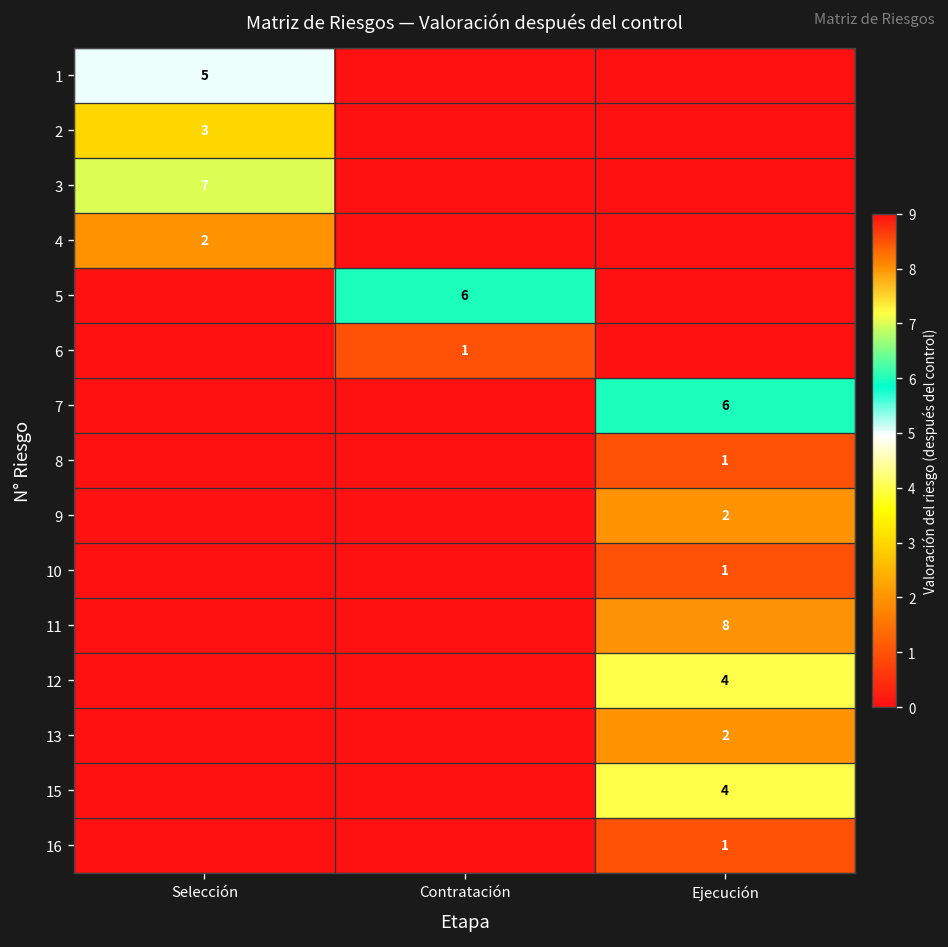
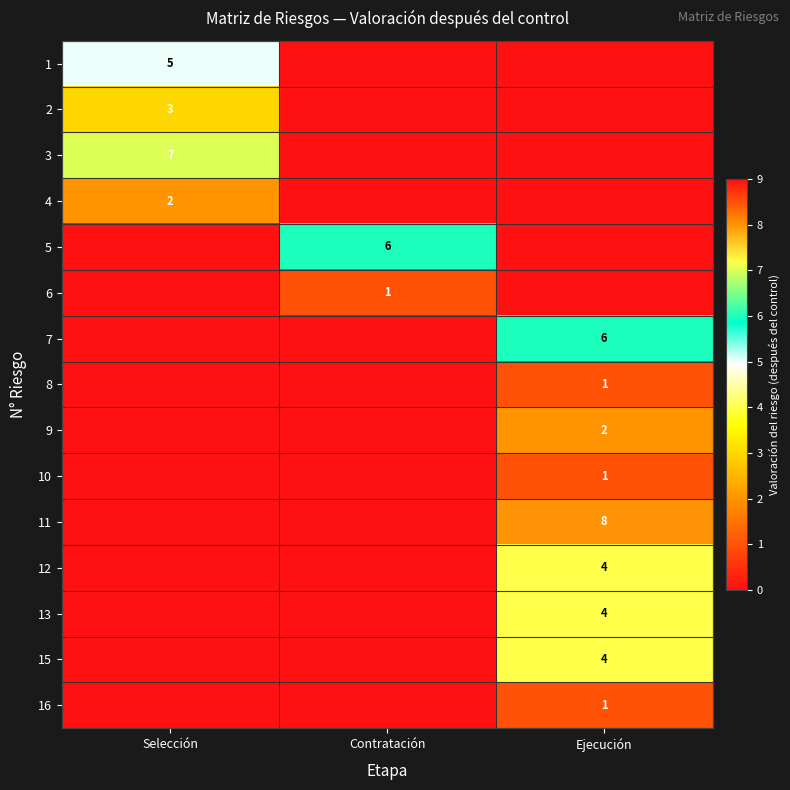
  {
    "1": {
      "Selección": 5
    },
    "2": {
      "Selección": 3
    },
    "3": {
      "Selección": 7
    },
    "4": {
      "Selección": 2
    },
    "5": {
      "Contratación": 6
    },
    "6": {
      "Contratación": 1
    },
    "7": {
      "Ejecución": 6
    },
    "8": {
      "Ejecución": 1
    },
    "9": {
      "Ejecución": 2
    },
    "10": {
      "Ejecución": 1
    },
    "11": {
      "Ejecución": 8
    },
    "12": {
      "Ejecución": 4
    },
    "13": {
-     "Ejecución": 2
+     "Ejecución": 4
    },
    "15": {
      "Ejecución": 4
    },
    "16": {
      "Ejecución": 1
    }
  }
